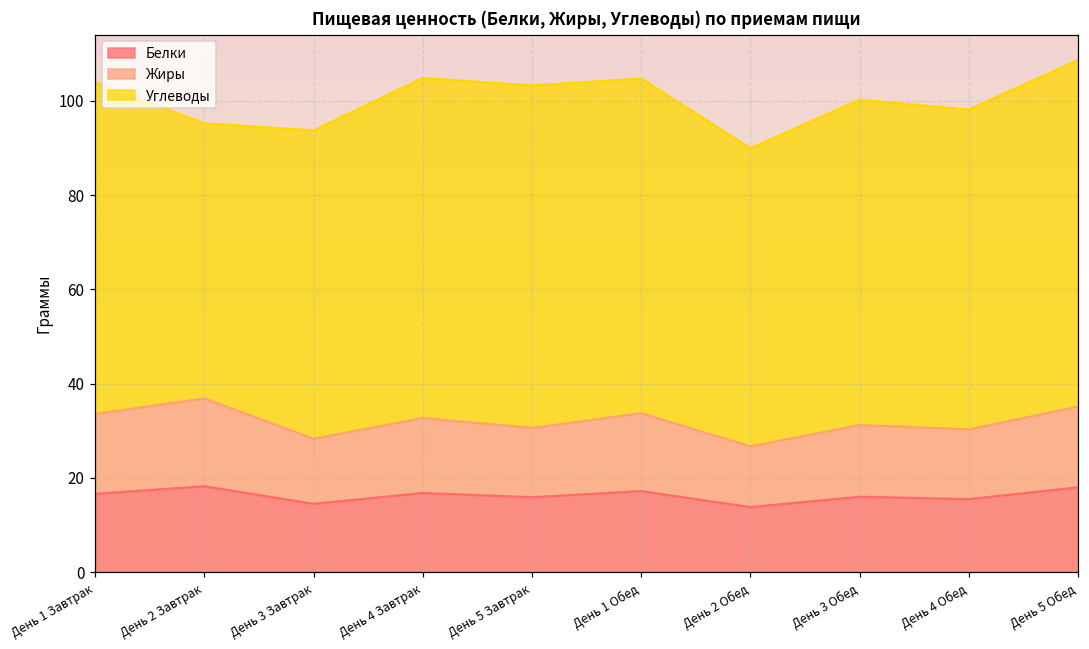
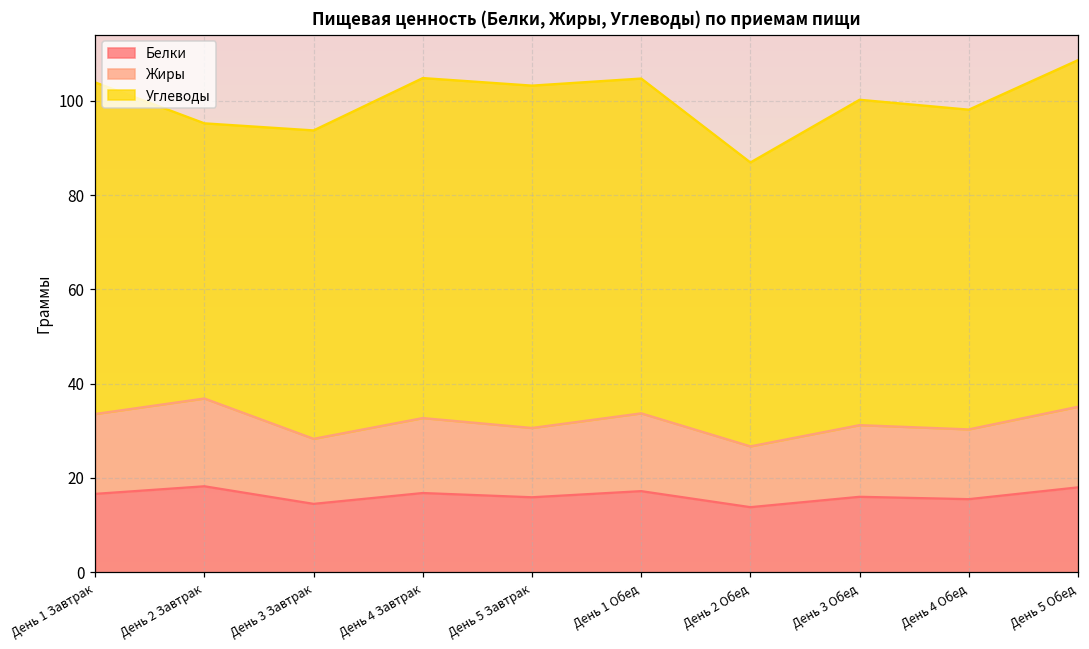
  {
    "Углеводы": {
      "День 1 Завтрак": 70,
      "День 2 Завтрак": 58,
      "День 3 Завтрак": 65,
      "День 4 Завтрак": 72,
      "День 5 Завтрак": 73,
      "День 1 Обед": 71,
-     "День 2 Обед": 63,
+     "День 2 Обед": 60,
      "День 3 Обед": 69,
      "День 4 Обед": 68,
      "День 5 Обед": 74
    }
  }
